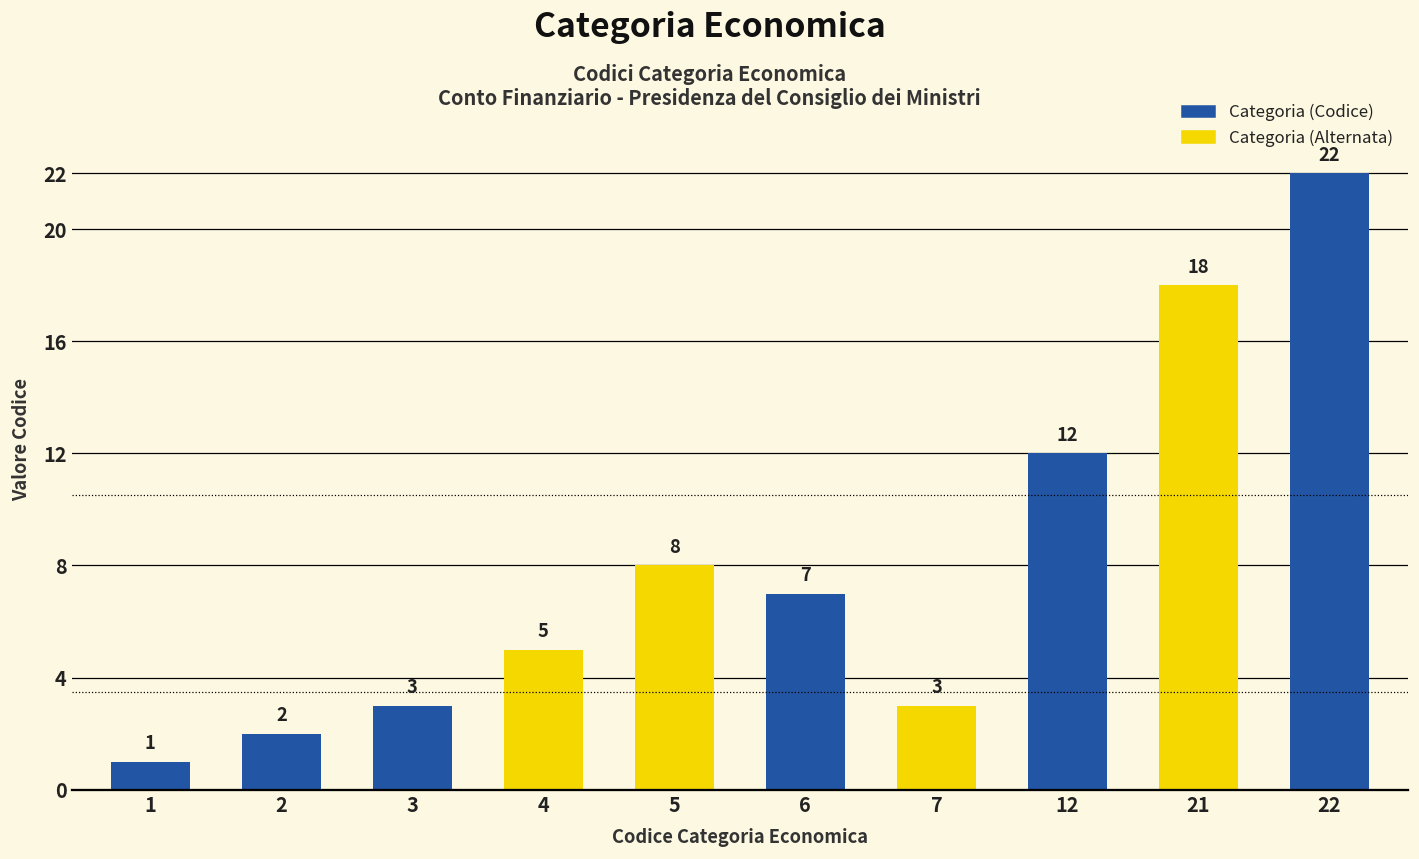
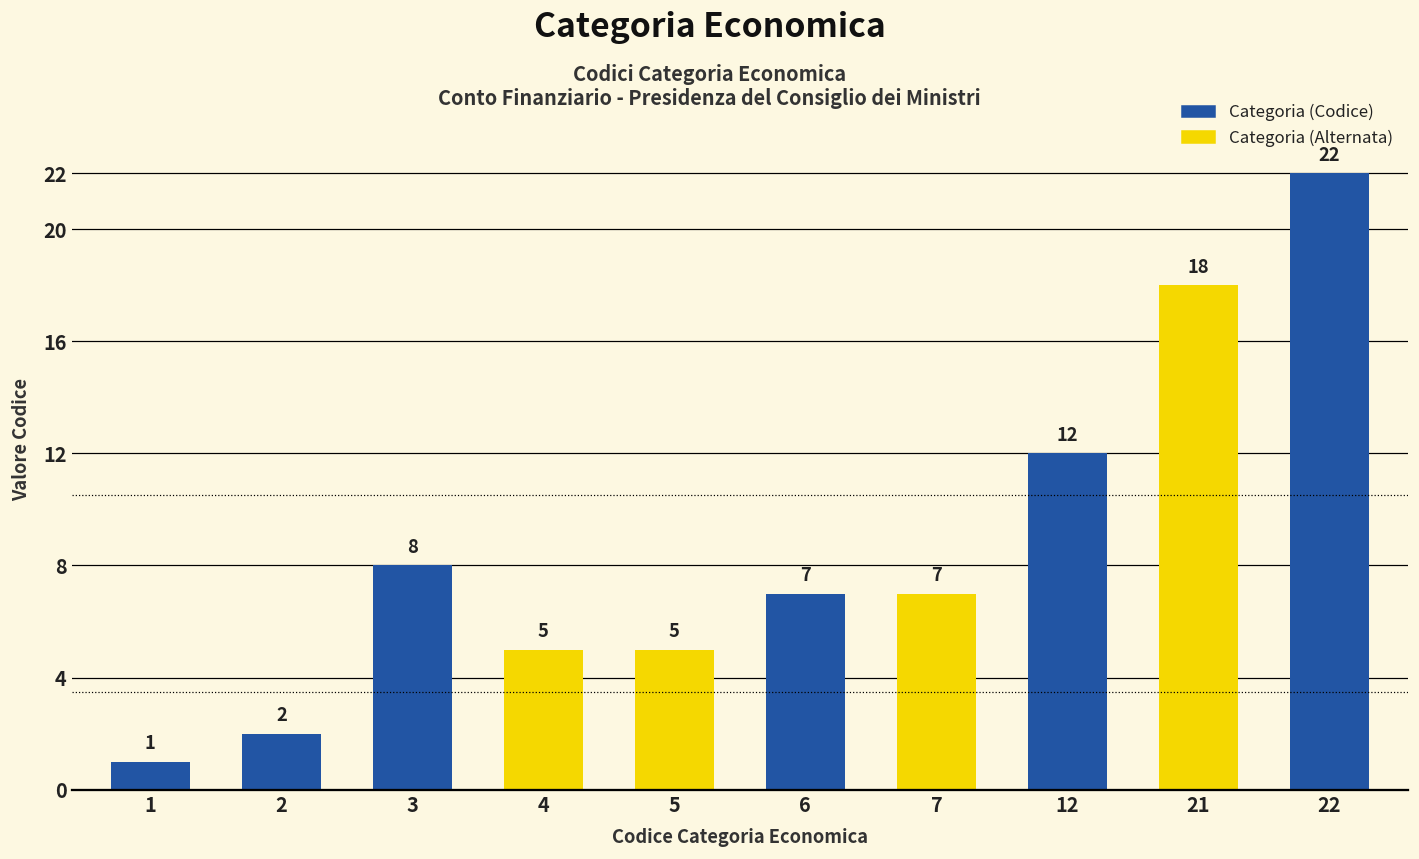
  {
    "1": 1,
    "2": 2,
-   "3": 3,
+   "3": 8,
    "4": 5,
-   "5": 8,
+   "5": 5,
    "6": 7,
-   "7": 3,
+   "7": 7,
    "12": 12,
    "21": 18,
    "22": 22
  }
